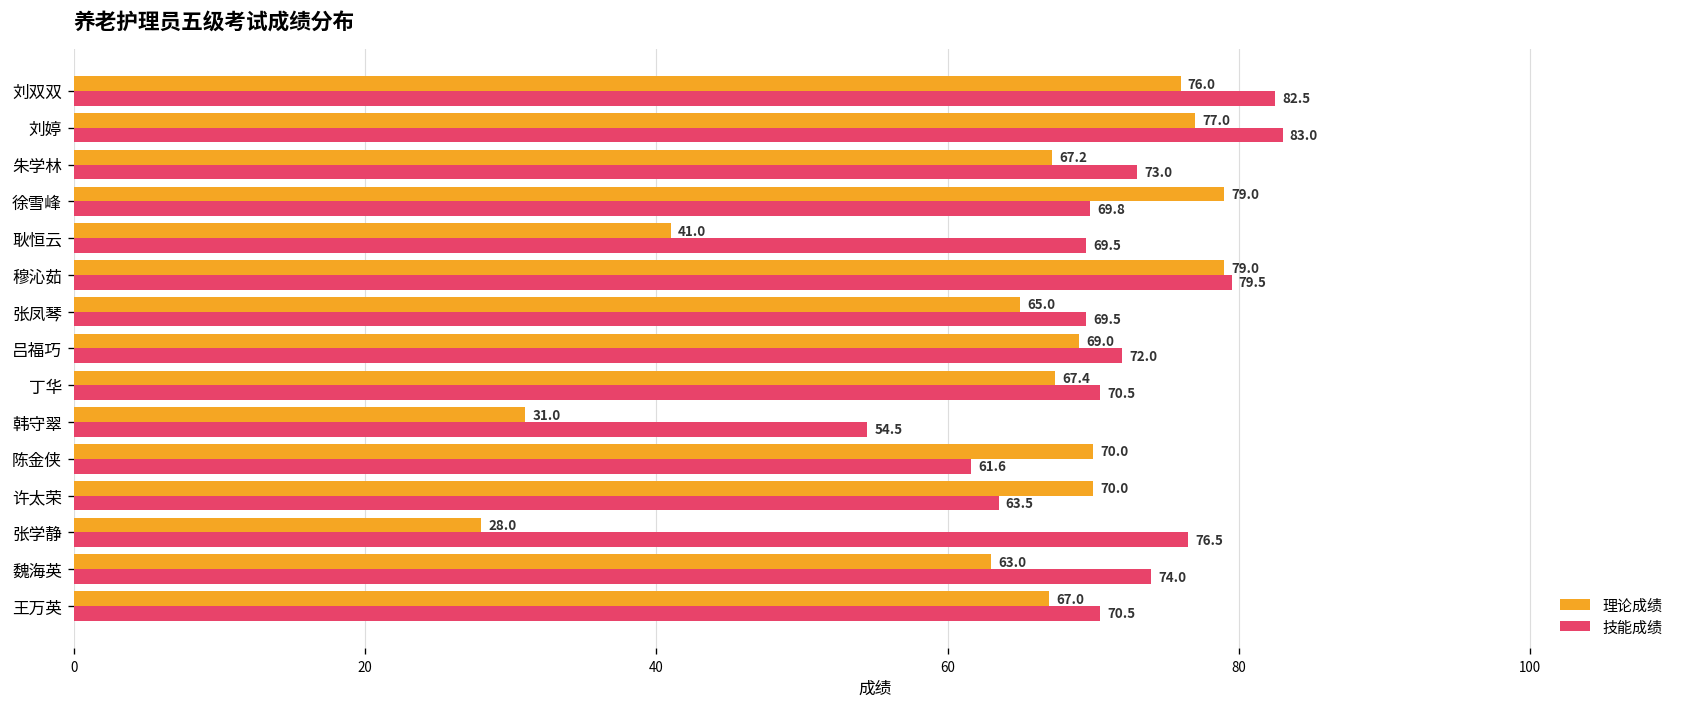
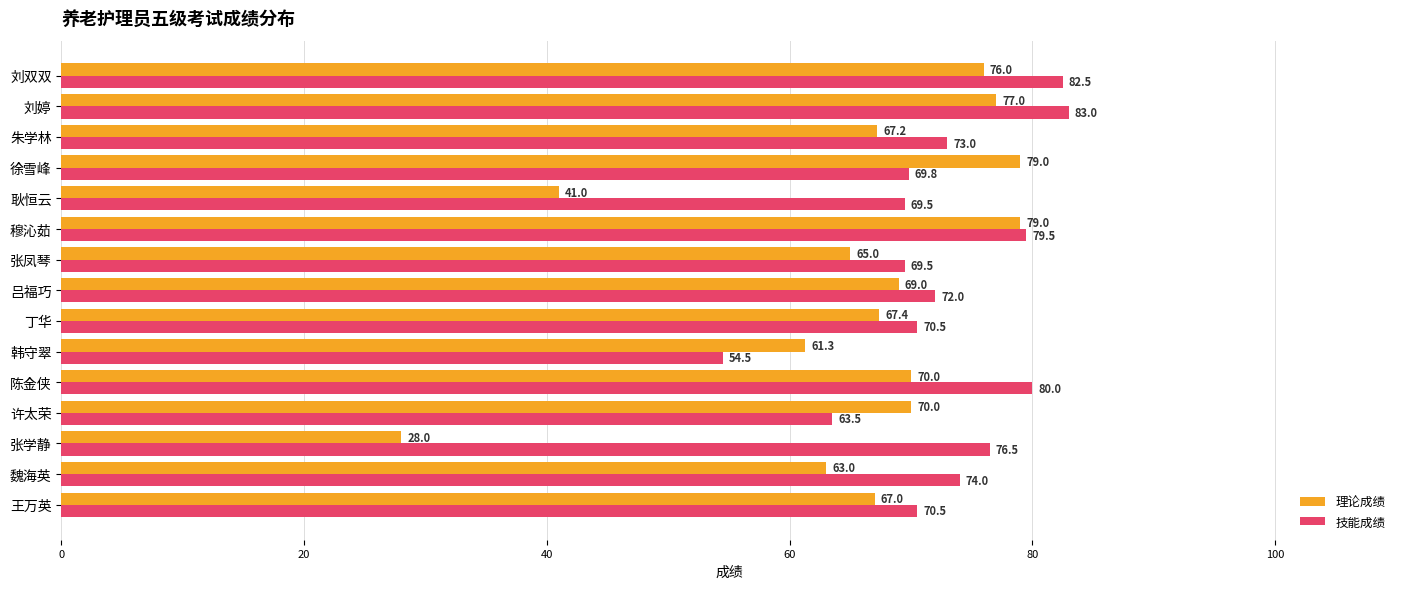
  {
    "理论成绩": {
      "刘双双": 76.0,
      "刘婷": 77.0,
      "朱学林": 67.2,
      "徐雪峰": 79.0,
      "耿恒云": 41.0,
      "穆沁茹": 79.0,
      "张凤琴": 65.0,
      "吕福巧": 69.0,
      "丁华": 67.4,
-     "韩守翠": 31.0,
+     "韩守翠": 61.3,
      "陈金侠": 70.0,
      "许太荣": 70.0,
      "张学静": 28.0,
      "魏海英": 63.0,
      "王万英": 67.0
    },
    "技能成绩": {
      "刘双双": 82.5,
      "刘婷": 83.0,
      "朱学林": 73.0,
      "徐雪峰": 69.8,
      "耿恒云": 69.5,
      "穆沁茹": 79.5,
      "张凤琴": 69.5,
      "吕福巧": 72.0,
      "丁华": 70.5,
      "韩守翠": 54.5,
-     "陈金侠": 61.6,
+     "陈金侠": 80.0,
      "许太荣": 63.5,
      "张学静": 76.5,
      "魏海英": 74.0,
      "王万英": 70.5
    }
  }
